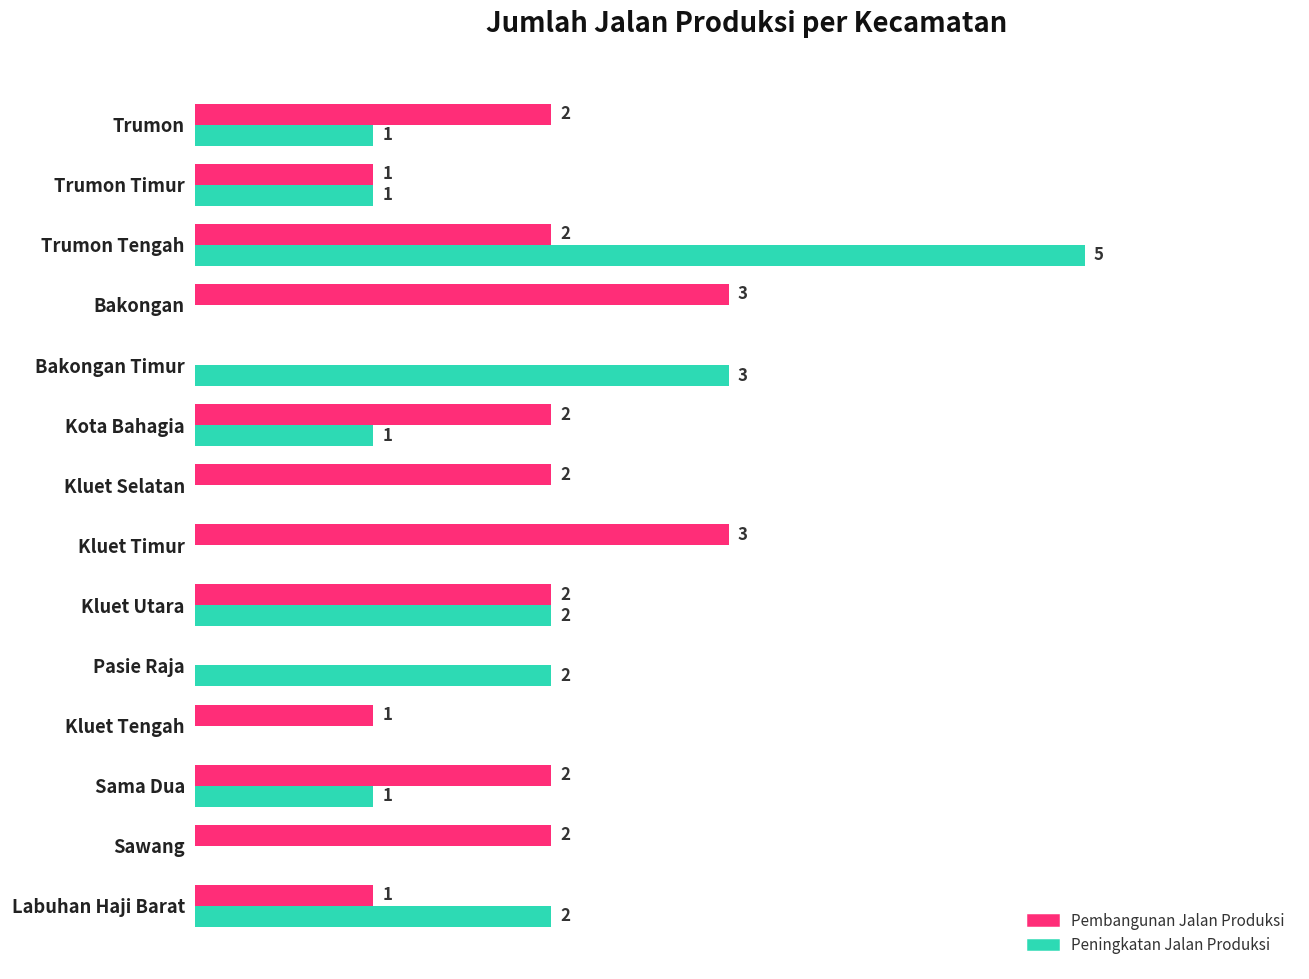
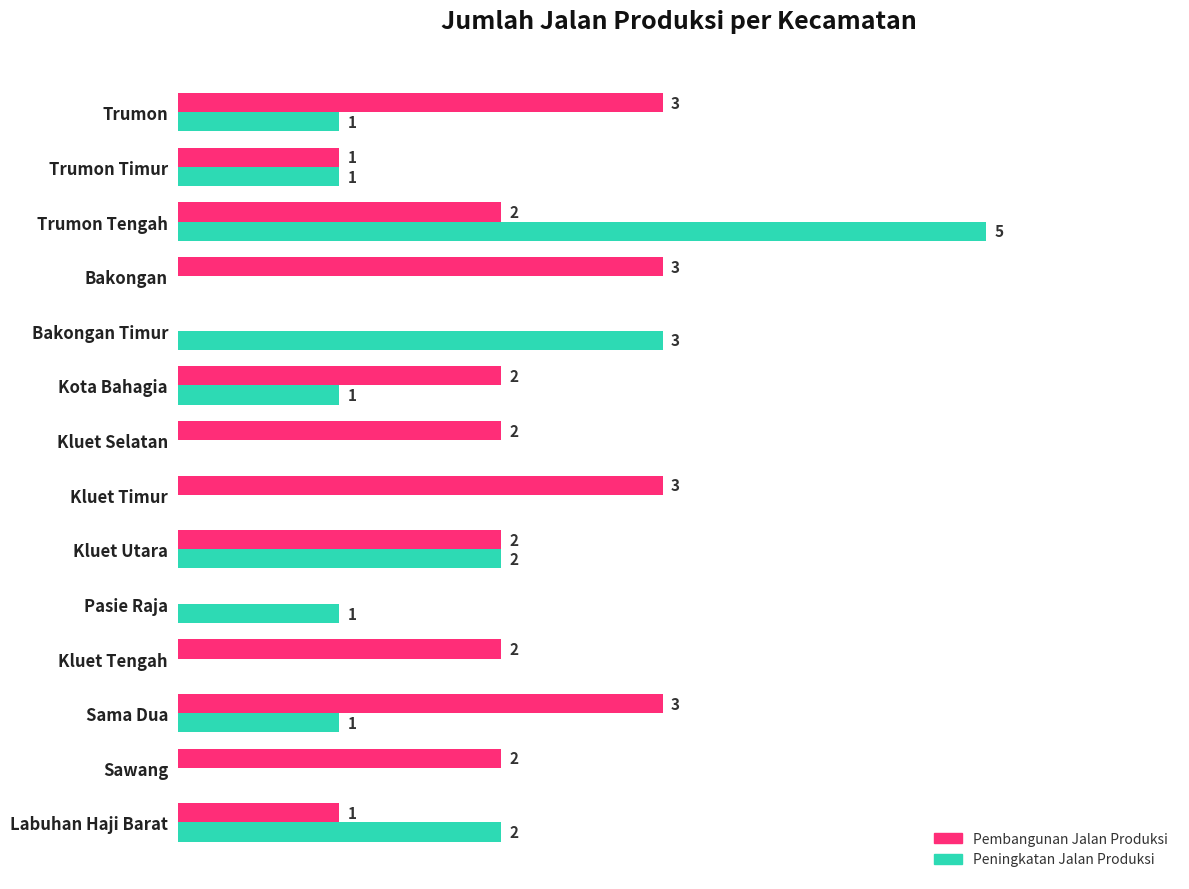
  {
    "Pembangunan Jalan Produksi": {
-     "Trumon": 2,
+     "Trumon": 3,
      "Trumon Timur": 1,
      "Trumon Tengah": 2,
      "Bakongan": 3,
      "Kota Bahagia": 2,
      "Kluet Selatan": 2,
      "Kluet Timur": 3,
      "Kluet Utara": 2,
-     "Kluet Tengah": 1,
-     "Sama Dua": 2,
+     "Kluet Tengah": 2,
+     "Sama Dua": 3,
      "Sawang": 2,
      "Labuhan Haji Barat": 1
    },
    "Peningkatan Jalan Produksi": {
      "Trumon": 1,
      "Trumon Timur": 1,
      "Trumon Tengah": 5,
      "Bakongan Timur": 3,
      "Kota Bahagia": 1,
      "Kluet Utara": 2,
-     "Pasie Raja": 2,
+     "Pasie Raja": 1,
      "Sama Dua": 1,
      "Labuhan Haji Barat": 2
    }
  }
